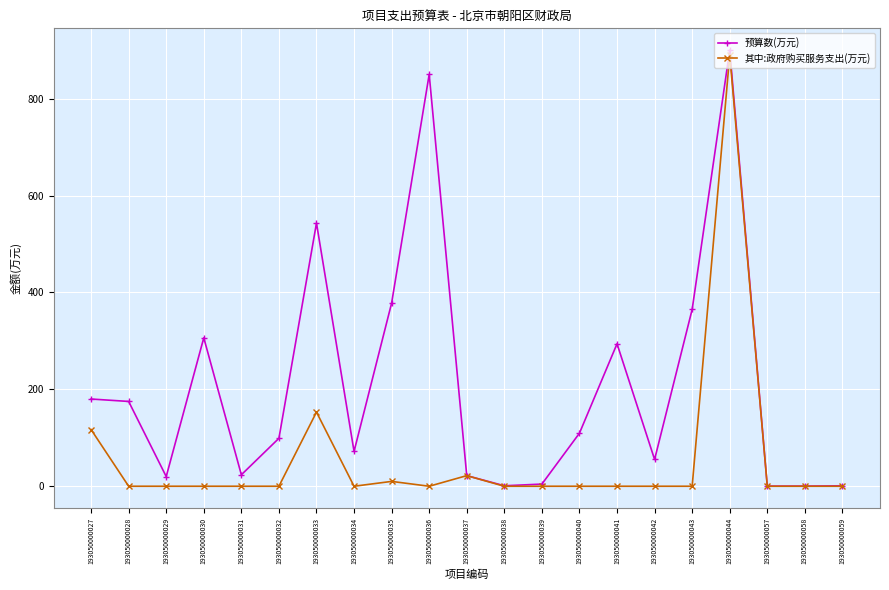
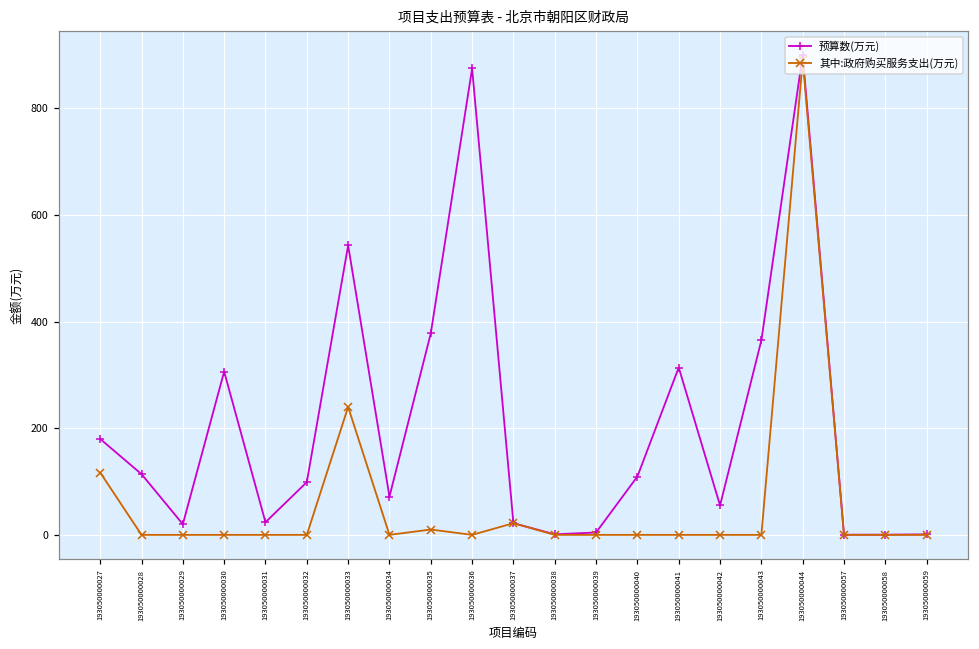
  {
    "预算数(万元)": {
      "193050000027": 180,
-     "193050000028": 180,
+     "193050000028": 110,
      "193050000029": 20,
      "193050000030": 310,
      "193050000031": 20,
      "193050000032": 100,
      "193050000033": 540,
      "193050000034": 70,
      "193050000035": 380,
-     "193050000036": 850,
+     "193050000036": 880,
      "193050000040": 110,
-     "193050000041": 290,
+     "193050000041": 310,
      "193050000042": 60,
      "193050000043": 370
    },
    "其中:政府购买服务支出(万元)": {
      "193050000027": 120,
      "193050000028": 0,
      "193050000029": 0,
      "193050000030": 0,
      "193050000031": 0,
      "193050000032": 0,
-     "193050000033": 150,
+     "193050000033": 240,
      "193050000034": 0,
      "193050000035": 10,
      "193050000036": 0,
      "193050000040": 0,
      "193050000041": 0,
      "193050000042": 0,
      "193050000043": 0
    }
  }
